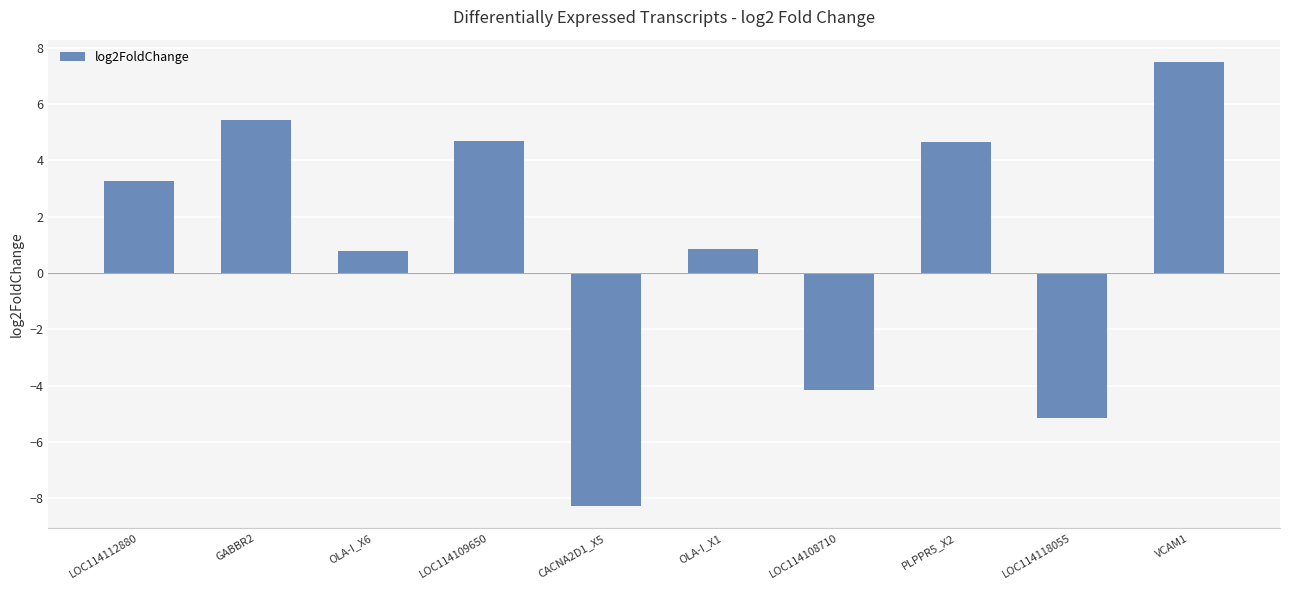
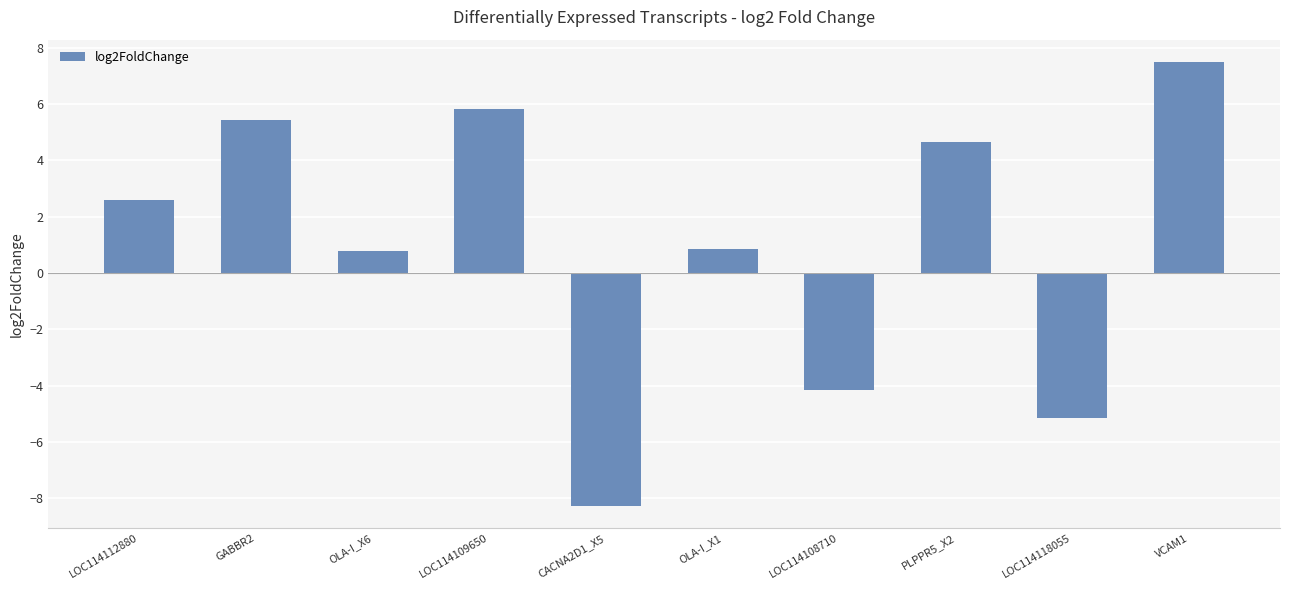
  {
-   "LOC114112880": 3.3,
+   "LOC114112880": 2.6,
    "GABBR2": 5.4,
    "OLA-I_X6": 0.8,
-   "LOC114109650": 4.7,
+   "LOC114109650": 5.8,
    "CACNA2D1_X5": -8.3,
    "OLA-I_X1": 0.9,
    "LOC114108710": -4.2,
    "PLPPR5_X2": 4.6,
    "LOC114118055": -5.1,
    "VCAM1": 7.5
  }
